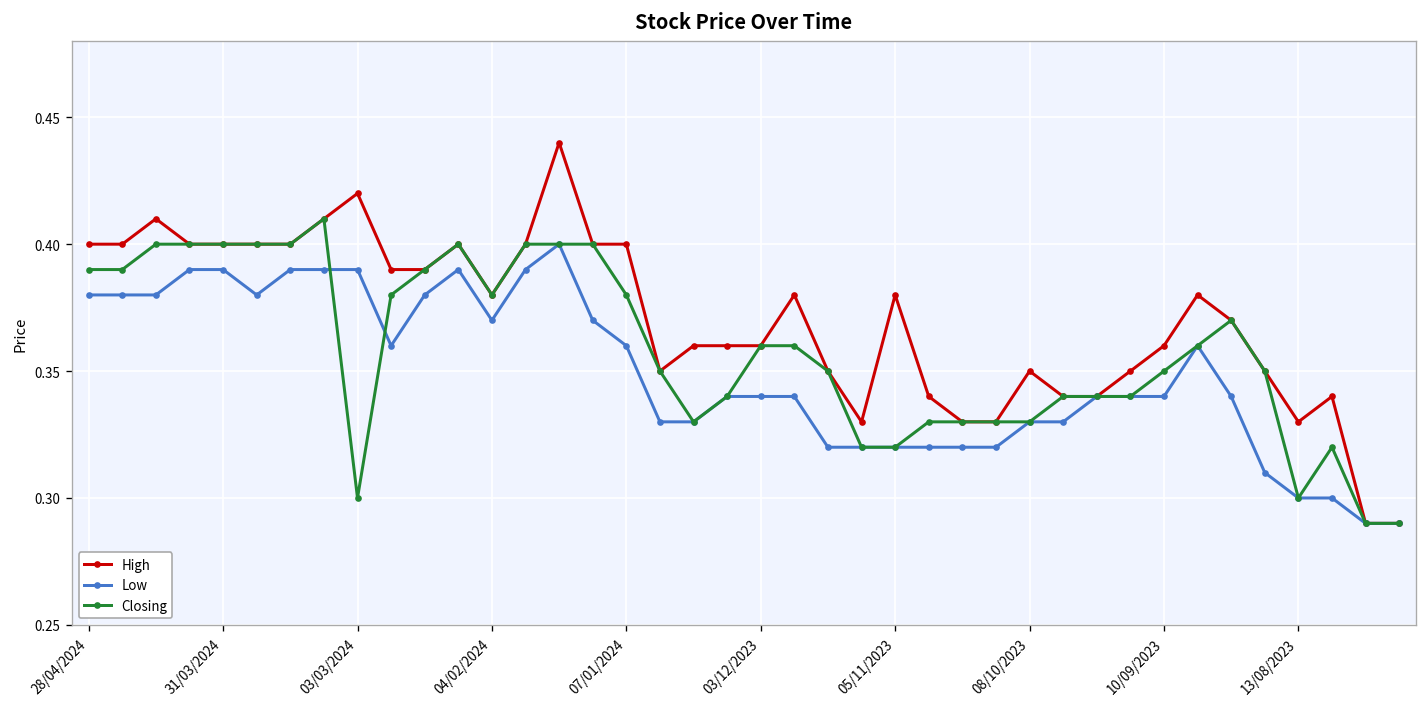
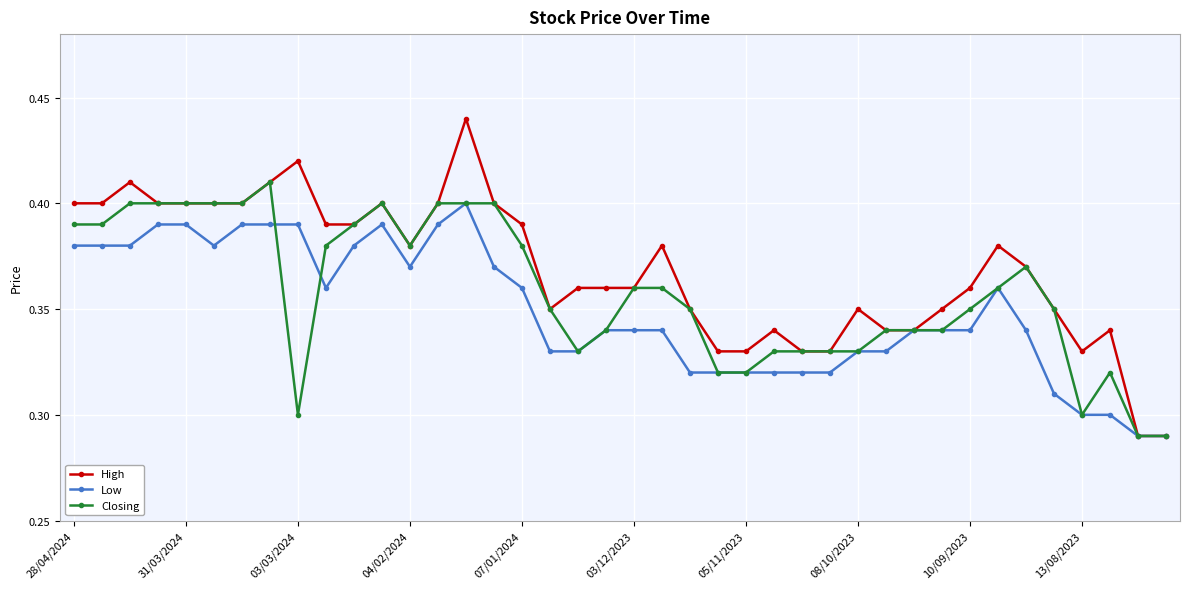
  {
    "High": {
      "28/04/2024": 0.40,
      "03/03/2024": 0.42,
-     "07/01/2024": 0.40,
-     "05/11/2023": 0.38,
+     "07/01/2024": 0.39,
+     "05/11/2023": 0.33,
      "08/10/2023": 0.35,
      "10/09/2023": 0.36,
      "13/08/2023": 0.33
    },
    "Low": {
      "28/04/2024": 0.38,
      "31/03/2024": 0.39,
      "03/03/2024": 0.39,
      "04/02/2024": 0.37,
      "07/01/2024": 0.36,
      "03/12/2023": 0.34,
      "10/09/2023": 0.34
    },
    "Closing": {
      "28/04/2024": 0.39,
      "03/03/2024": 0.30,
      "07/01/2024": 0.38,
      "10/09/2023": 0.35
    }
  }
